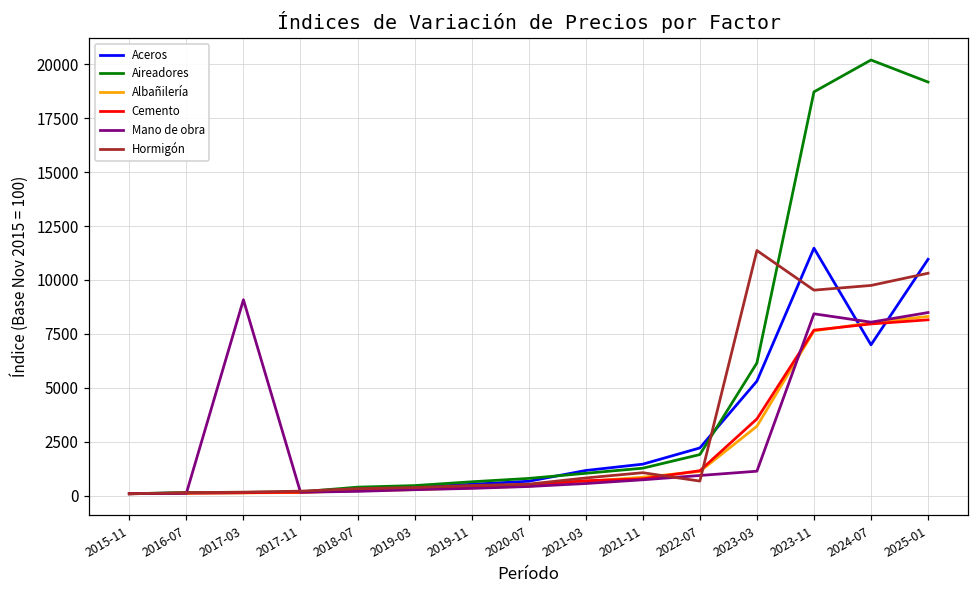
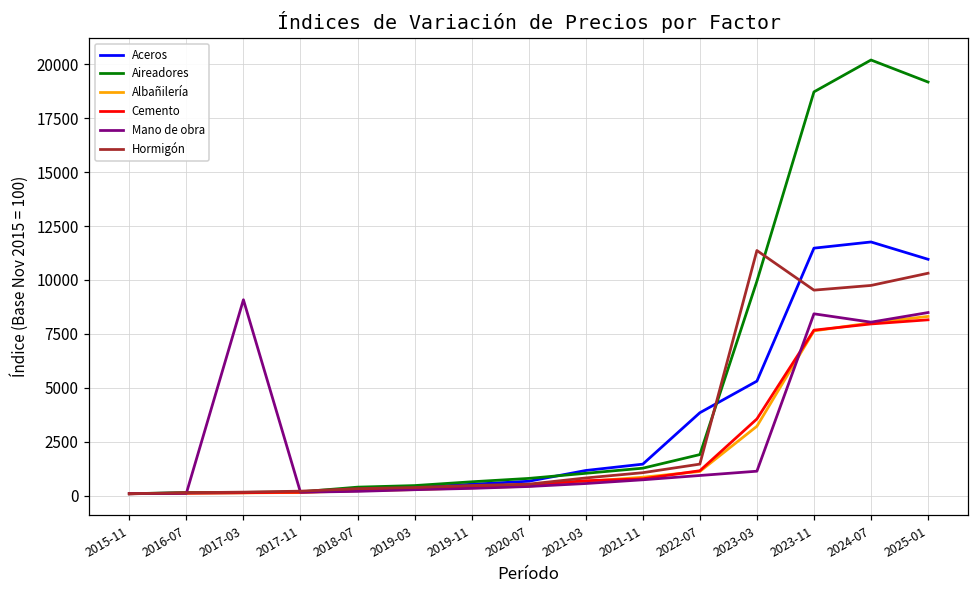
  {
    "Aceros": {
      "2020-07": 700,
      "2021-03": 1200,
      "2021-11": 1500,
-     "2022-07": 2200,
+     "2022-07": 3900,
      "2023-03": 5300,
      "2023-11": 11500,
-     "2024-07": 7000,
+     "2024-07": 11800,
      "2025-01": 11000
    },
    "Aireadores": {
      "2020-07": 800,
      "2021-03": 1000,
      "2021-11": 1300,
      "2022-07": 1900,
-     "2023-03": 6200,
+     "2023-03": 9900,
      "2023-11": 18700,
      "2024-07": 20200,
      "2025-01": 19200
    },
    "Albañilería": {
      "2023-03": 3200,
      "2025-01": 8300
    },
    "Cemento": {
      "2023-03": 3600,
      "2025-01": 8200
    },
    "Mano de obra": {
      "2017-03": 9100,
      "2022-07": 900,
      "2023-03": 1100,
      "2023-11": 8400,
      "2025-01": 8500
    },
    "Hormigón": {
      "2021-11": 1100,
-     "2022-07": 700,
+     "2022-07": 1500,
      "2023-03": 11400,
      "2023-11": 9500,
      "2024-07": 9700,
      "2025-01": 10300
    }
  }
